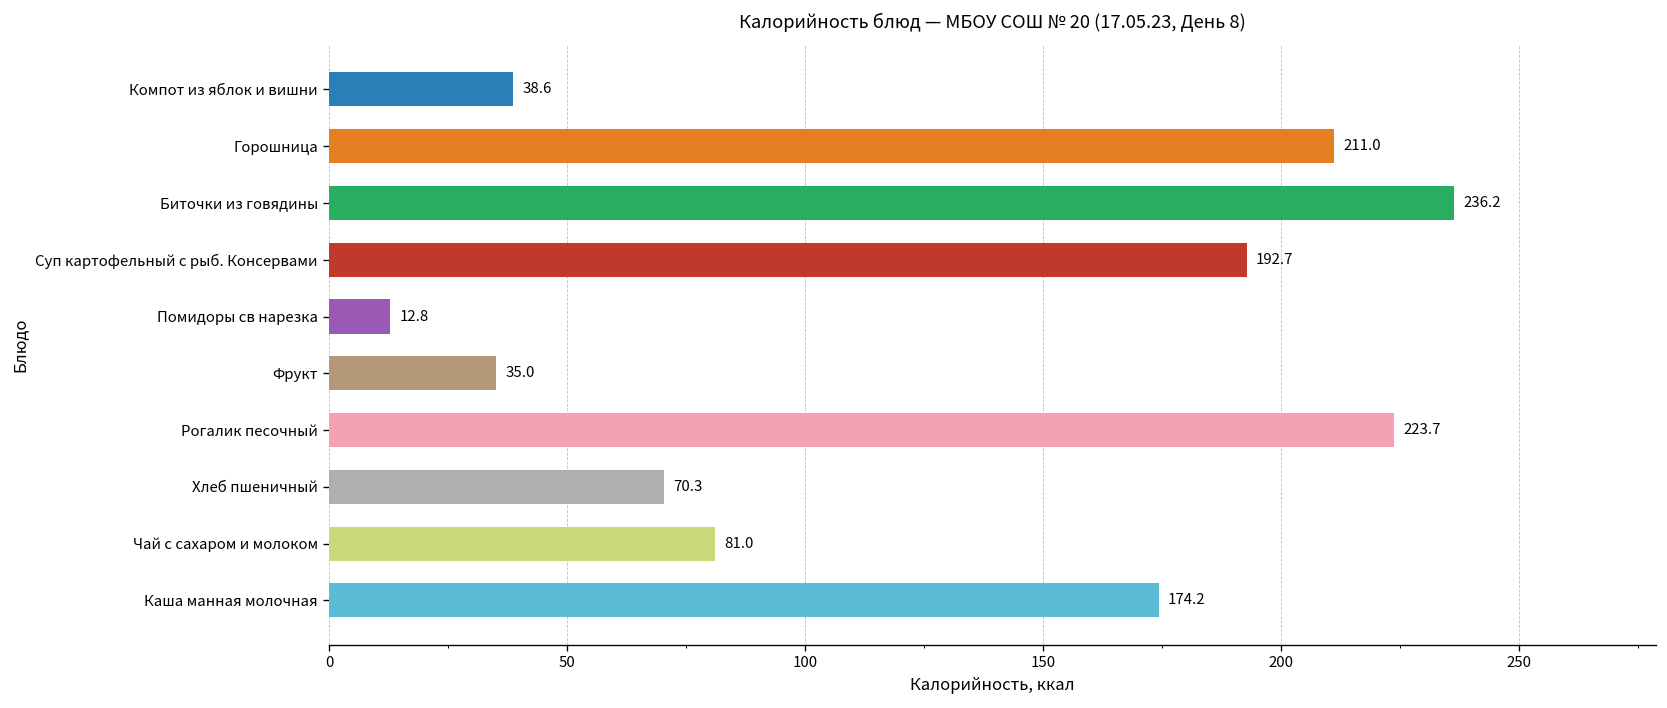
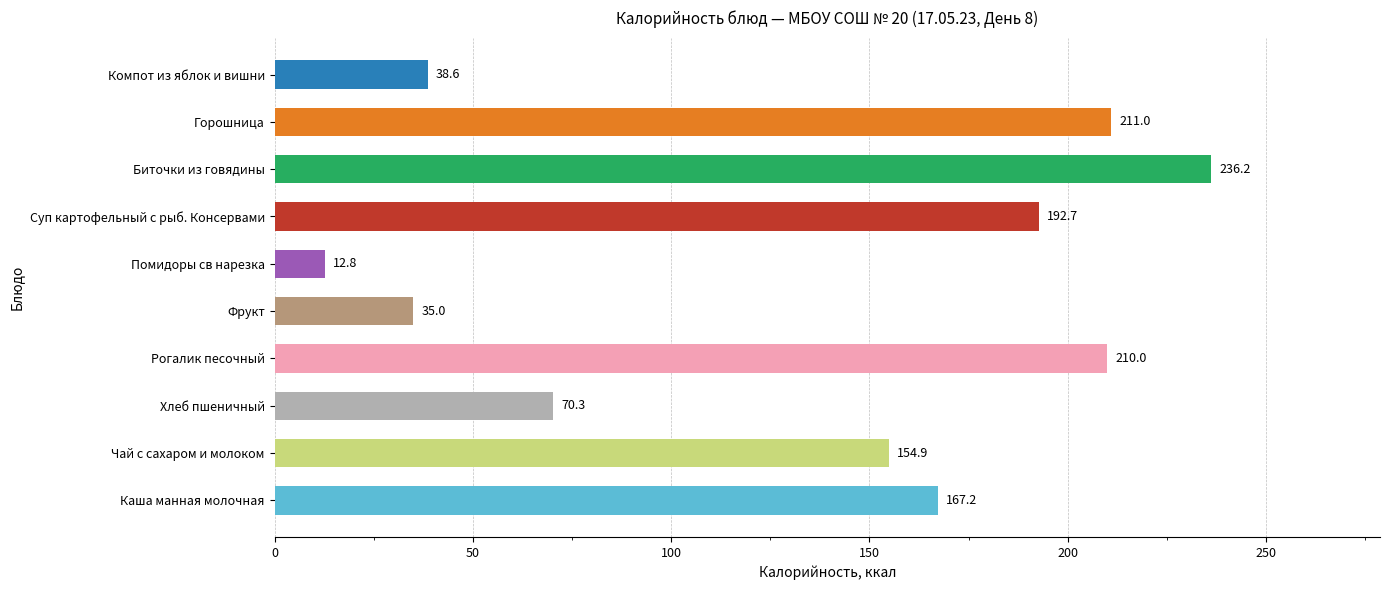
  {
    "Компот из яблок и вишни": 38.6,
    "Горошница": 211.0,
    "Биточки из говядины": 236.2,
    "Суп картофельный с рыб. Консервами": 192.7,
    "Помидоры св нарезка": 12.8,
    "Фрукт": 35.0,
-   "Рогалик песочный": 223.7,
+   "Рогалик песочный": 210.0,
    "Хлеб пшеничный": 70.3,
-   "Чай с сахаром и молоком": 81.0,
-   "Каша манная молочная": 174.2
+   "Чай с сахаром и молоком": 154.9,
+   "Каша манная молочная": 167.2
  }
